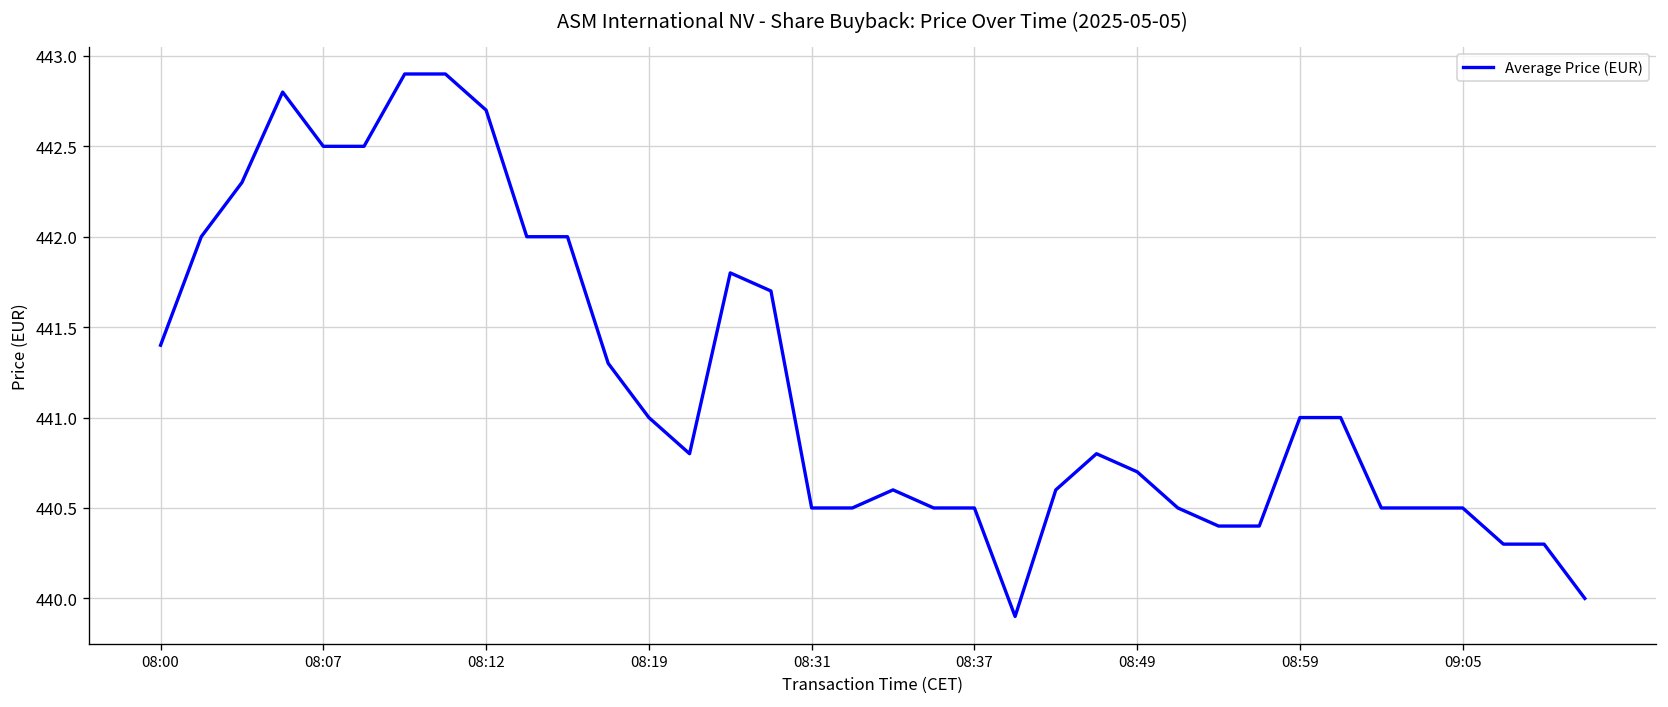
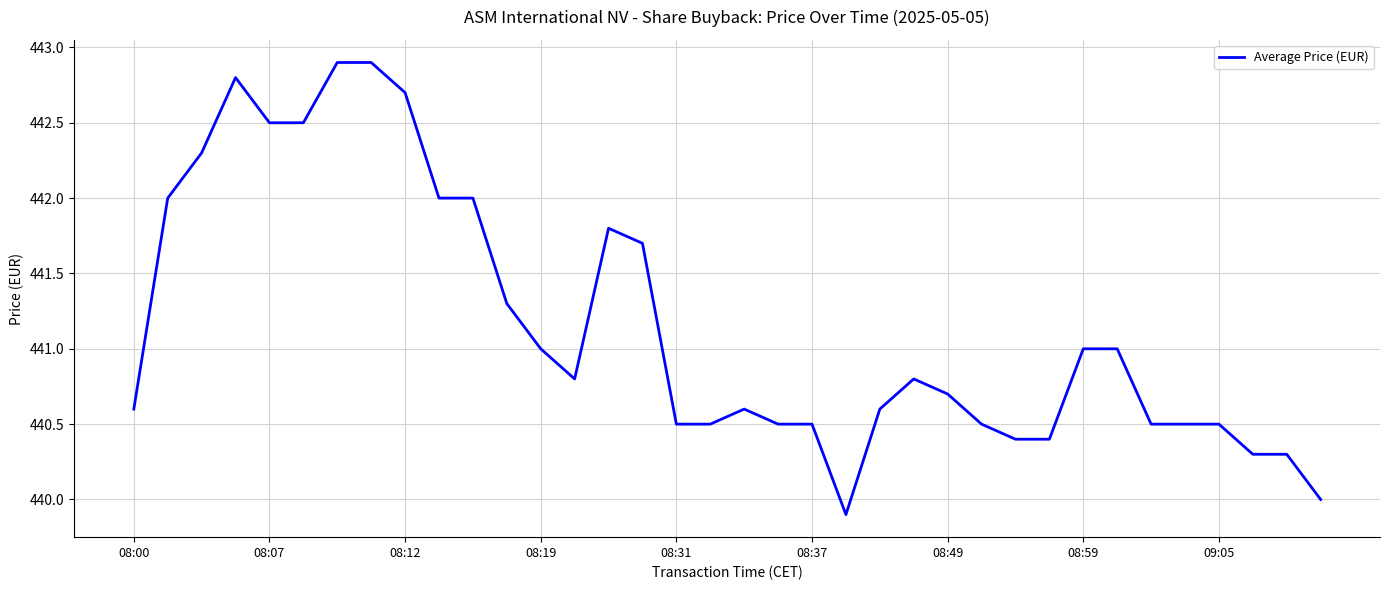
  {
-   "08:00": 441.4,
+   "08:00": 440.6,
    "08:12": 442.7,
    "08:31": 440.5,
    "08:59": 441.0
  }
